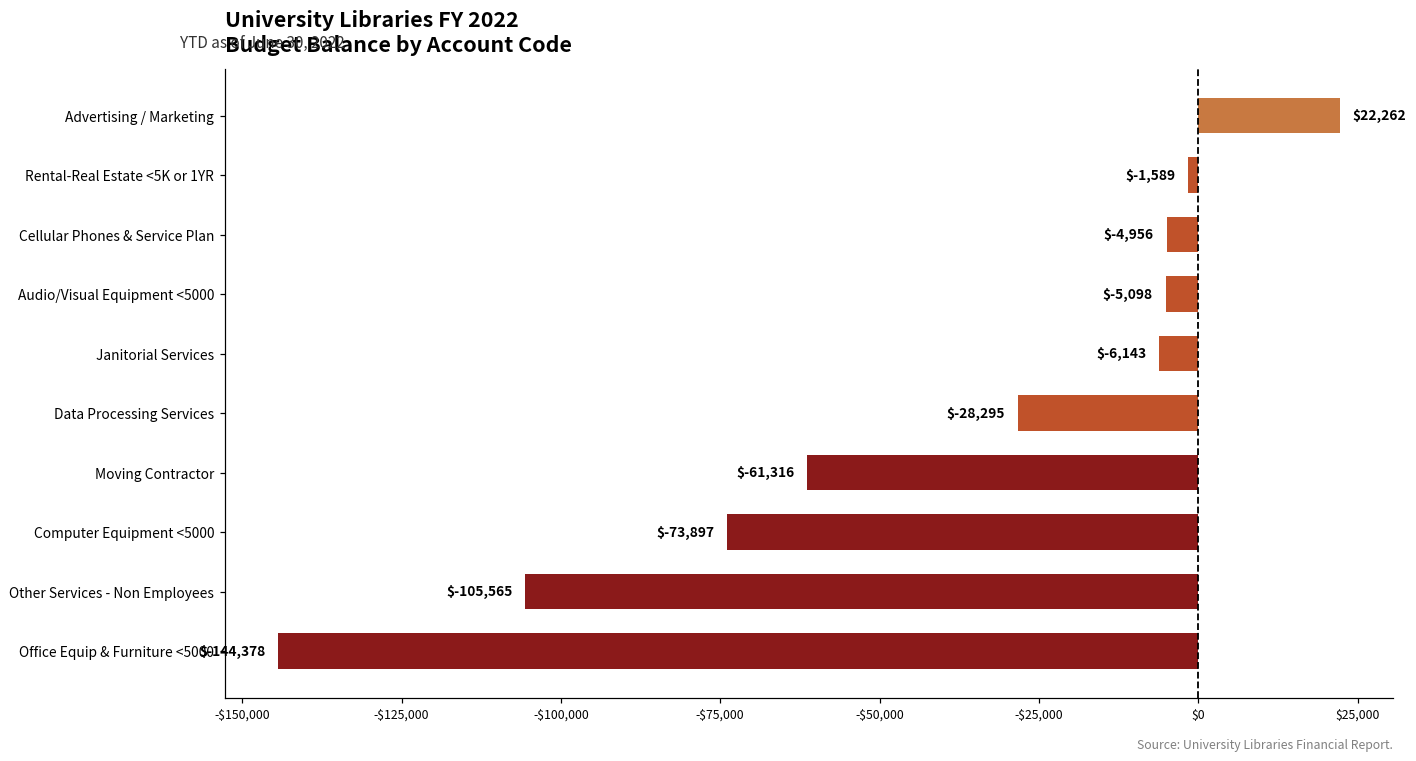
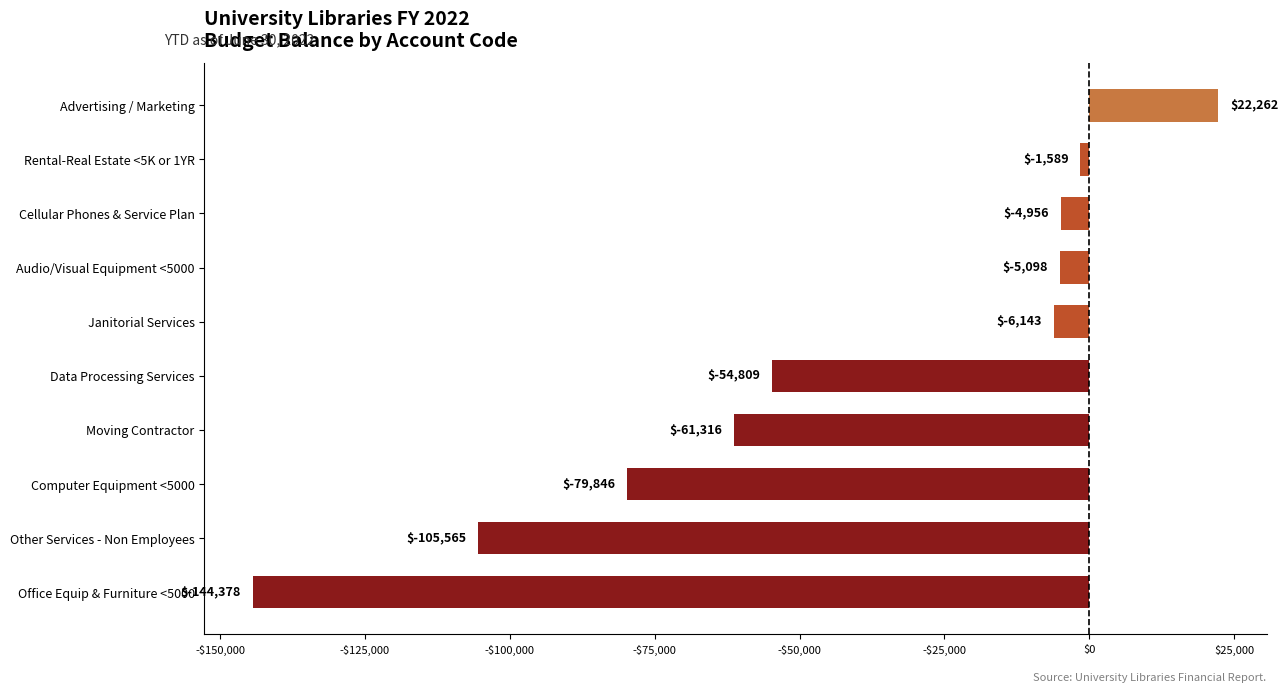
  {
    "Advertising / Marketing": "$22,262",
    "Rental-Real Estate <5K or 1YR": "$-1,589",
    "Cellular Phones & Service Plan": "$-4,956",
    "Audio/Visual Equipment <5000": "$-5,098",
    "Janitorial Services": "$-6,143",
-   "Data Processing Services": "$-28,295",
+   "Data Processing Services": "$-54,809",
    "Moving Contractor": "$-61,316",
-   "Computer Equipment <5000": "$-73,897",
+   "Computer Equipment <5000": "$-79,846",
    "Other Services - Non Employees": "$-105,565",
    "Office Equip & Furniture <5000": "$-144,378"
  }
